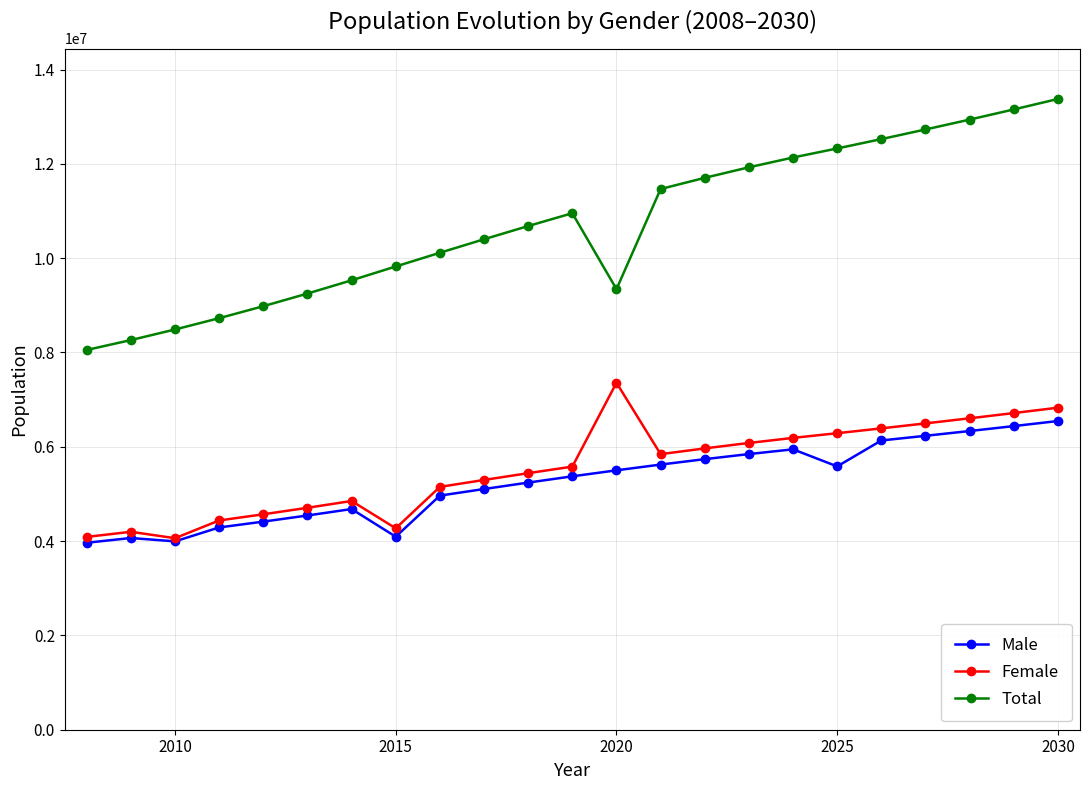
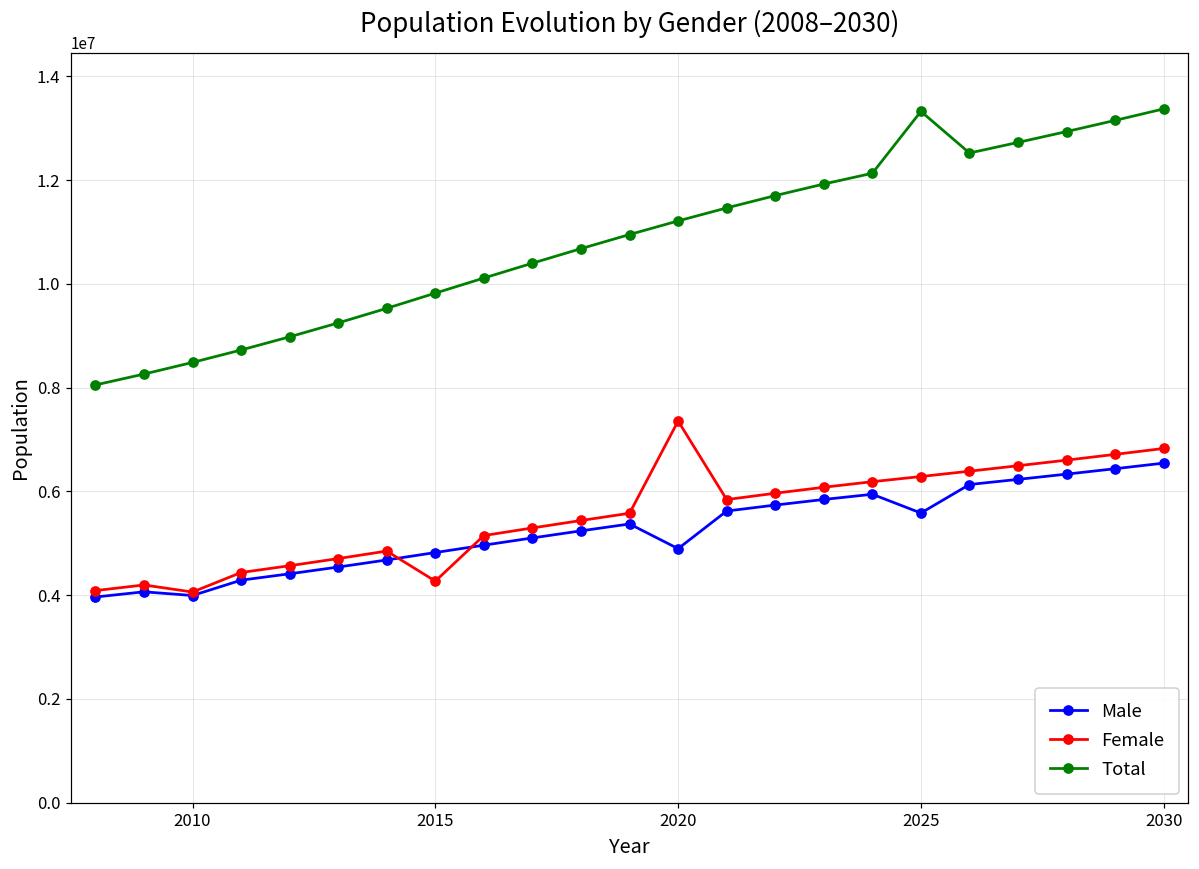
  {
    "Male": {
      "2010": 4000000,
-     "2015": 4100000,
-     "2020": 5500000,
+     "2015": 4800000,
+     "2020": 4900000,
      "2025": 5600000,
      "2030": 6500000
    },
    "Female": {
      "2010": 4100000,
      "2015": 4300000,
      "2020": 7400000,
      "2025": 6300000,
      "2030": 6800000
    },
    "Total": {
      "2010": 8500000,
      "2015": 9800000,
-     "2020": 9300000,
-     "2025": 12300000,
+     "2020": 11200000,
+     "2025": 13300000,
      "2030": 13400000
    }
  }
